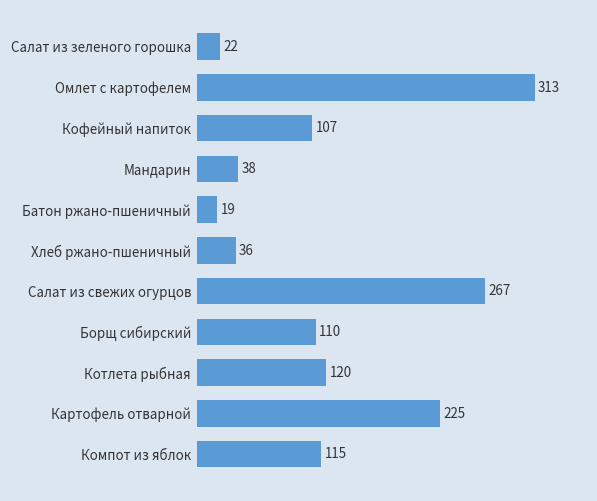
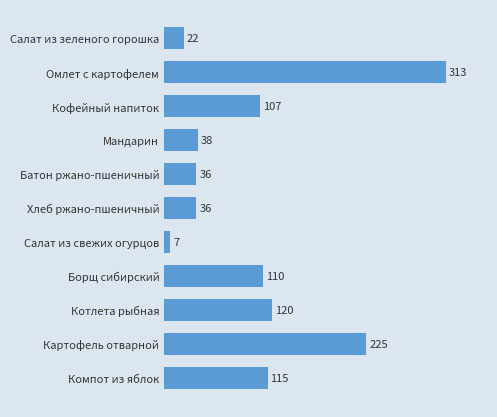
  {
    "Салат из зеленого горошка": 22,
    "Омлет с картофелем": 313,
    "Кофейный напиток": 107,
    "Мандарин": 38,
-   "Батон ржано-пшеничный": 19,
+   "Батон ржано-пшеничный": 36,
    "Хлеб ржано-пшеничный": 36,
-   "Салат из свежих огурцов": 267,
+   "Салат из свежих огурцов": 7,
    "Борщ сибирский": 110,
    "Котлета рыбная": 120,
    "Картофель отварной": 225,
    "Компот из яблок": 115
  }
